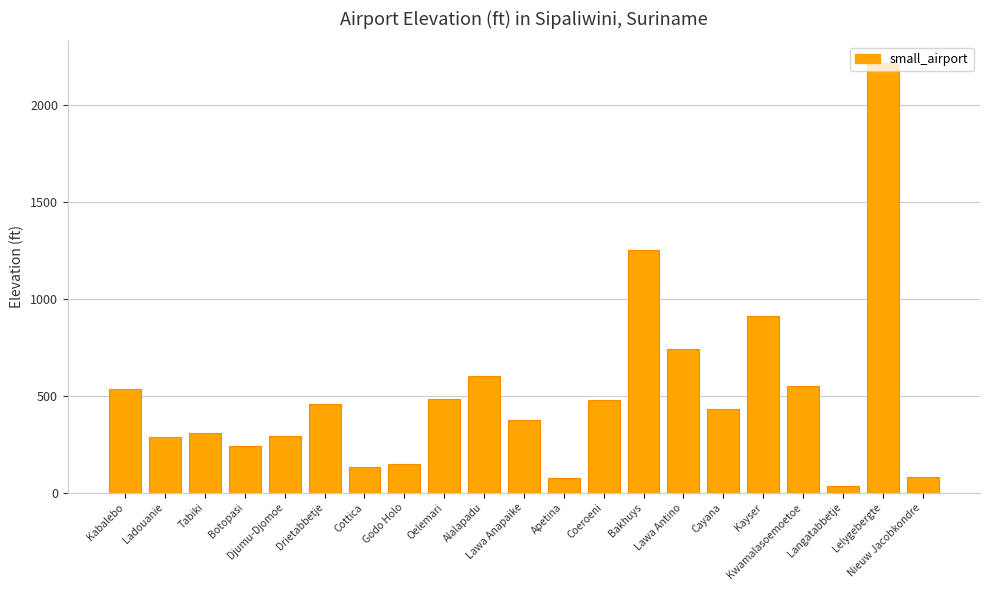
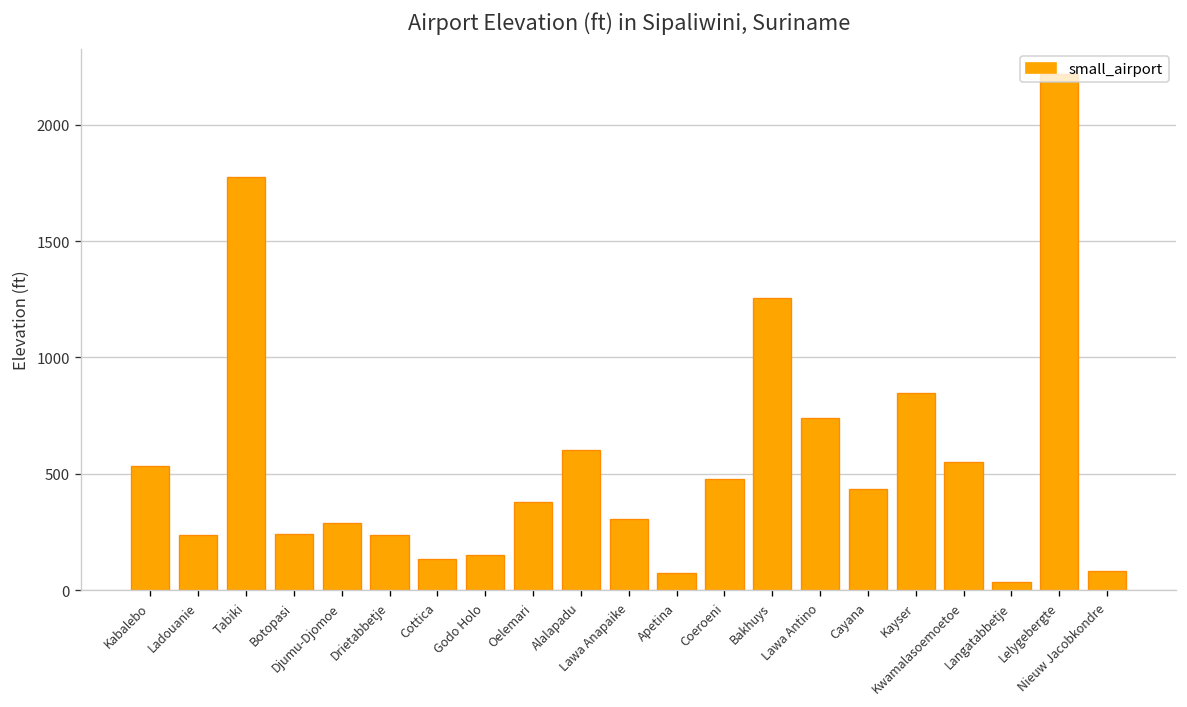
  {
    "Kabalebo": 540,
-   "Ladouanie": 290,
-   "Tabiki": 310,
+   "Ladouanie": 240,
+   "Tabiki": 1780,
    "Botopasi": 240,
    "Djumu-Djomoe": 290,
-   "Drietabbetje": 460,
+   "Drietabbetje": 240,
    "Cottica": 130,
    "Godo Holo": 150,
-   "Oelemari": 480,
+   "Oelemari": 380,
    "Alalapadu": 600,
-   "Lawa Anapaike": 370,
+   "Lawa Anapaike": 300,
    "Apetina": 70,
    "Coeroeni": 480,
    "Bakhuys": 1250,
    "Lawa Antino": 740,
    "Cayana": 430,
-   "Kayser": 910,
+   "Kayser": 850,
    "Kwamalasoemoetoe": 550,
    "Langatabbetje": 30,
    "Nieuw Jacobkondre": 80
  }
